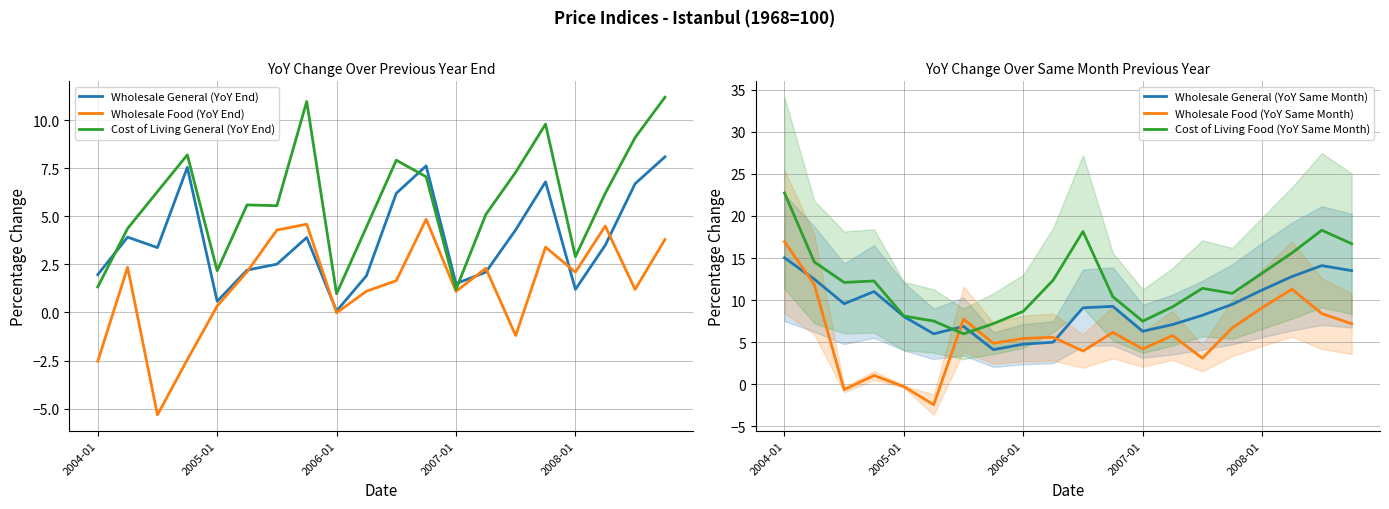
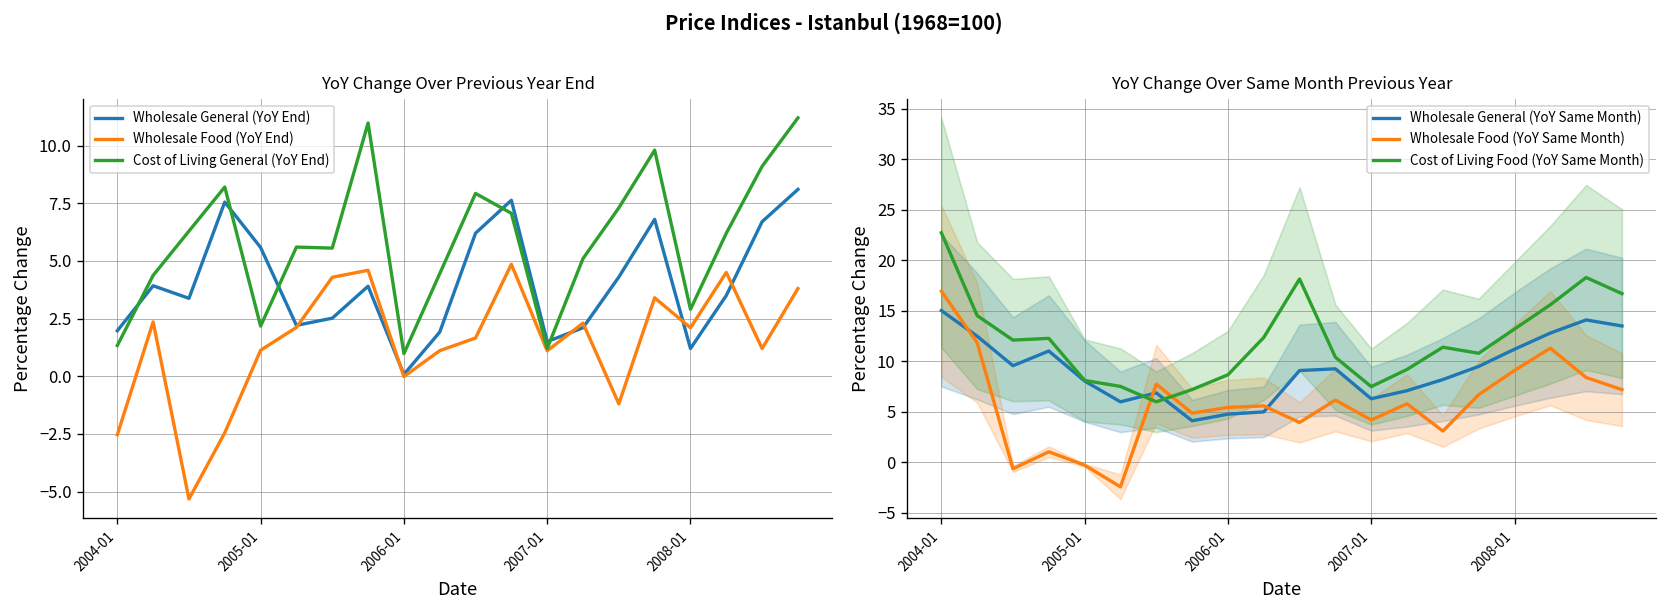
  {
    "YoY Change Over Previous Year End": {
      "Wholesale General (YoY End)": {
        "2004-01": 2.0,
-       "2005-01": 0.6,
+       "2005-01": 5.6,
        "2007-01": 1.5,
        "2008-01": 1.2
      },
      "Wholesale Food (YoY End)": {
        "2004-01": -2.5,
-       "2005-01": 0.3,
+       "2005-01": 1.1,
        "2008-01": 2.1
      },
      "Cost of Living General (YoY End)": {
        "2004-01": 1.3,
        "2005-01": 2.2,
        "2006-01": 1.0,
        "2008-01": 2.9
      }
    }
  }
